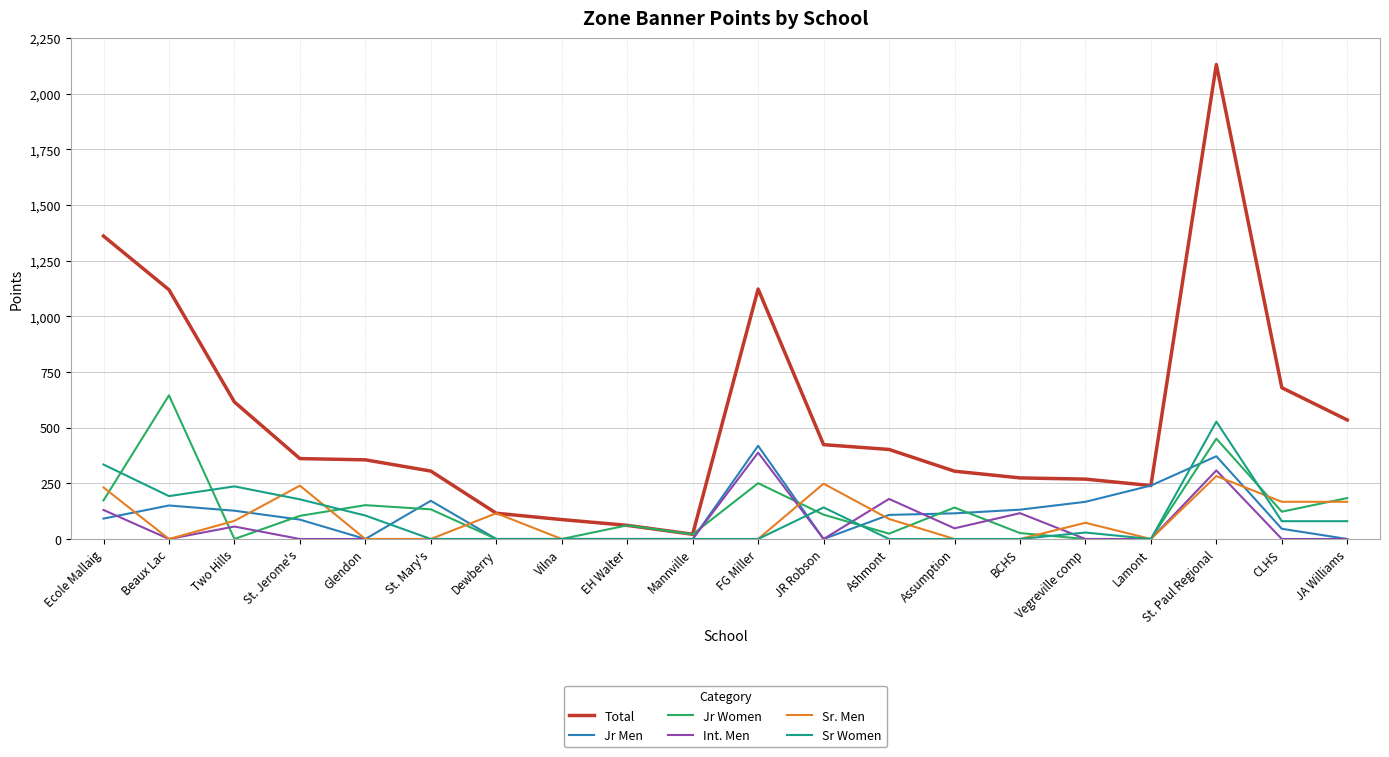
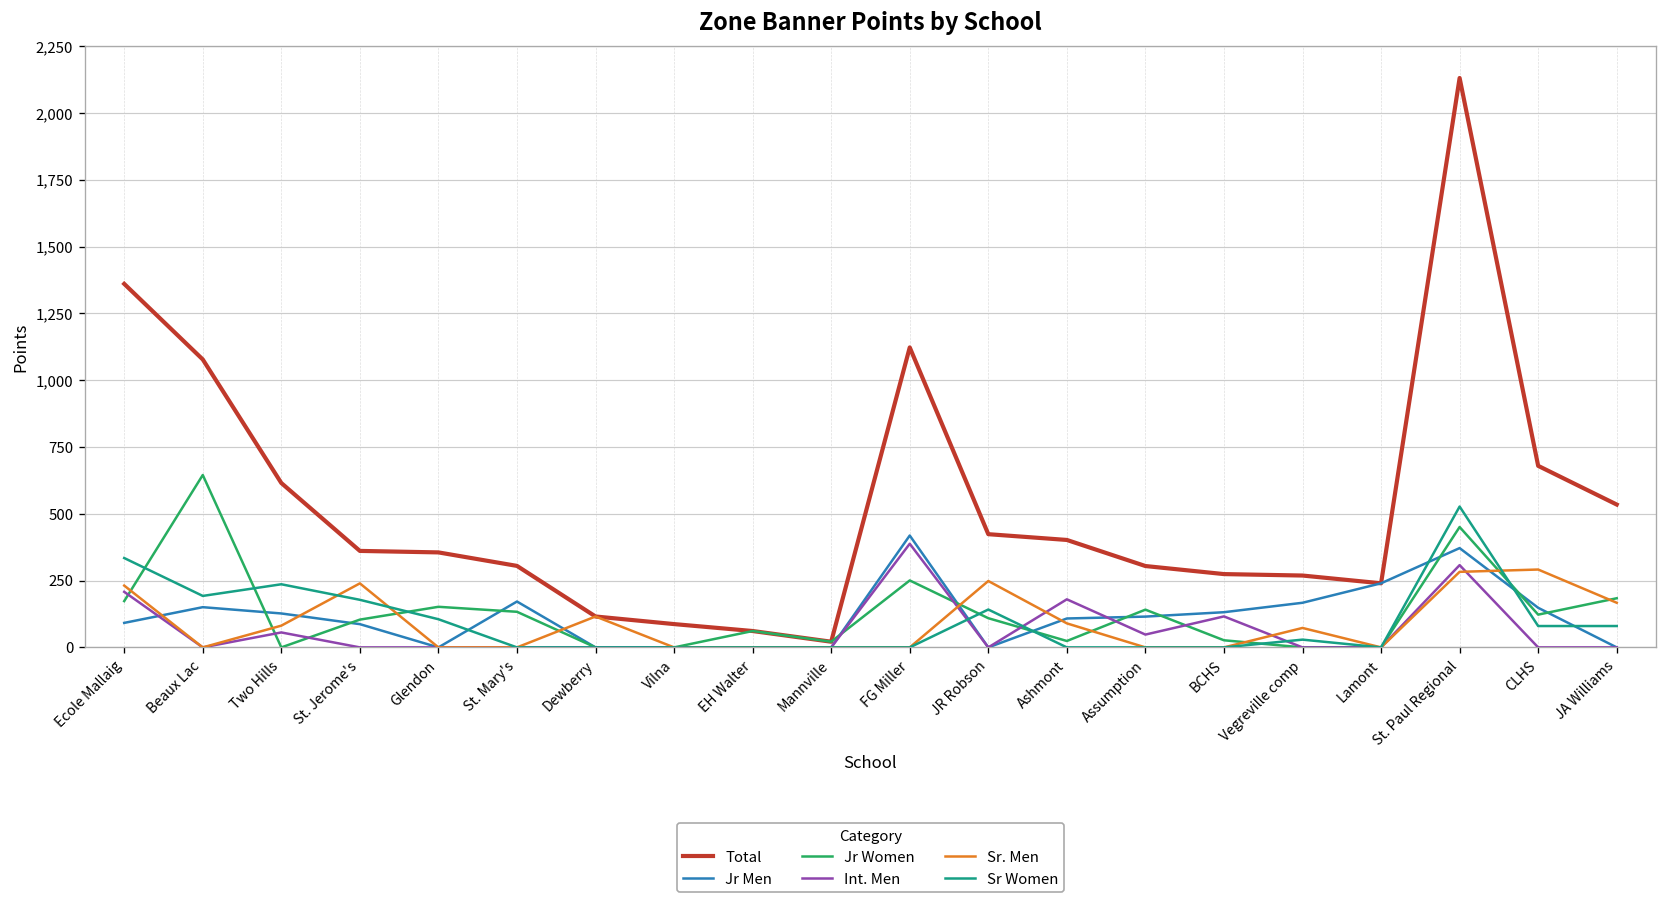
  {
    "Total": {
      "Ecole Mallaig": "1,360",
-     "Beaux Lac": "1,120",
+     "Beaux Lac": "1,080",
      "Two Hills": "620",
      "St. Jerome's": "360",
      "Glendon": "360",
      "St. Mary's": "310",
      "Vilna": "90",
      "FG Miller": "1,120",
      "JR Robson": "420",
      "Ashmont": "400",
      "Assumption": "300",
      "BCHS": "270",
      "Vegreville comp": "270",
      "St. Paul Regional": "2,130",
      "CLHS": "680",
      "JA Williams": "530"
    },
    "Jr Men": {
      "Ecole Mallaig": "90",
      "Beaux Lac": "150",
      "Two Hills": "130",
      "St. Jerome's": "90",
      "St. Mary's": "170",
      "FG Miller": "420",
      "Ashmont": "110",
      "Assumption": "120",
      "BCHS": "130",
      "Vegreville comp": "170",
      "St. Paul Regional": "370",
-     "CLHS": "50"
+     "CLHS": "150"
    },
    "Int. Men": {
-     "Ecole Mallaig": "130",
+     "Ecole Mallaig": "210",
      "Two Hills": "60",
      "St. Jerome's": "0",
      "FG Miller": "390",
      "Ashmont": "180",
      "Assumption": "50",
      "BCHS": "120",
      "St. Paul Regional": "310",
      "CLHS": "0"
    },
    "Sr. Men": {
      "Ecole Mallaig": "230",
      "Two Hills": "80",
      "St. Jerome's": "240",
      "JR Robson": "250",
      "Ashmont": "90",
      "Vegreville comp": "70",
      "St. Paul Regional": "280",
-     "CLHS": "170",
+     "CLHS": "290",
      "JA Williams": "170"
    }
  }
